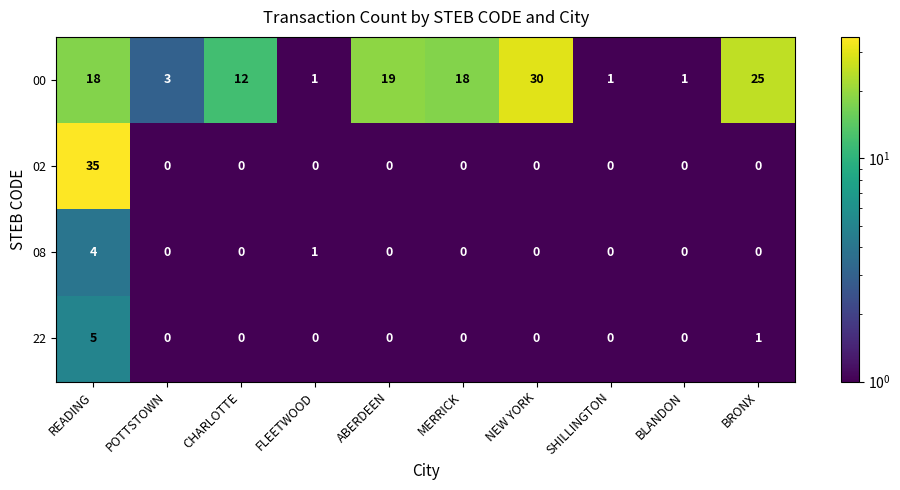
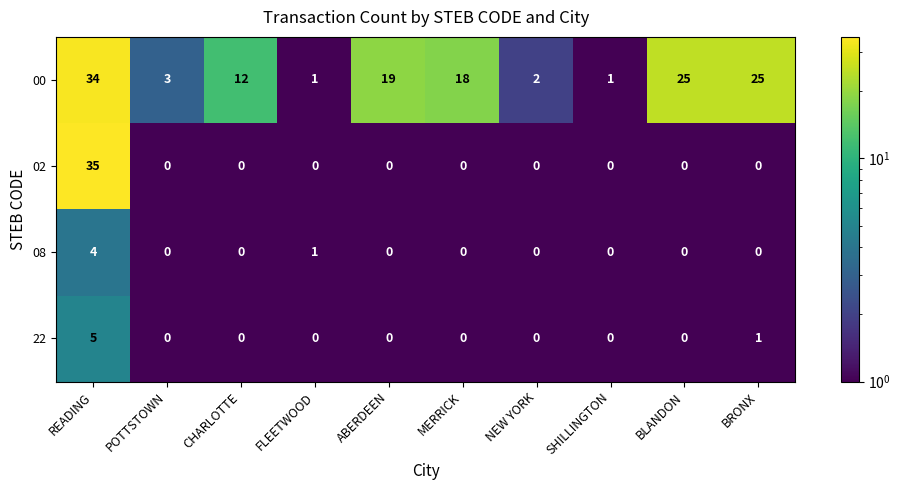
  {
    "00": {
-     "READING": 18,
+     "READING": 34,
      "POTTSTOWN": 3,
      "CHARLOTTE": 12,
      "FLEETWOOD": 1,
      "ABERDEEN": 19,
      "MERRICK": 18,
-     "NEW YORK": 30,
+     "NEW YORK": 2,
      "SHILLINGTON": 1,
-     "BLANDON": 1,
+     "BLANDON": 25,
      "BRONX": 25
    },
    "02": {
      "READING": 35,
      "POTTSTOWN": 0,
      "CHARLOTTE": 0,
      "FLEETWOOD": 0,
      "ABERDEEN": 0,
      "MERRICK": 0,
      "NEW YORK": 0,
      "SHILLINGTON": 0,
      "BLANDON": 0,
      "BRONX": 0
    },
    "08": {
      "READING": 4,
      "POTTSTOWN": 0,
      "CHARLOTTE": 0,
      "FLEETWOOD": 1,
      "ABERDEEN": 0,
      "MERRICK": 0,
      "NEW YORK": 0,
      "SHILLINGTON": 0,
      "BLANDON": 0,
      "BRONX": 0
    },
    "22": {
      "READING": 5,
      "POTTSTOWN": 0,
      "CHARLOTTE": 0,
      "FLEETWOOD": 0,
      "ABERDEEN": 0,
      "MERRICK": 0,
      "NEW YORK": 0,
      "SHILLINGTON": 0,
      "BLANDON": 0,
      "BRONX": 1
    }
  }
